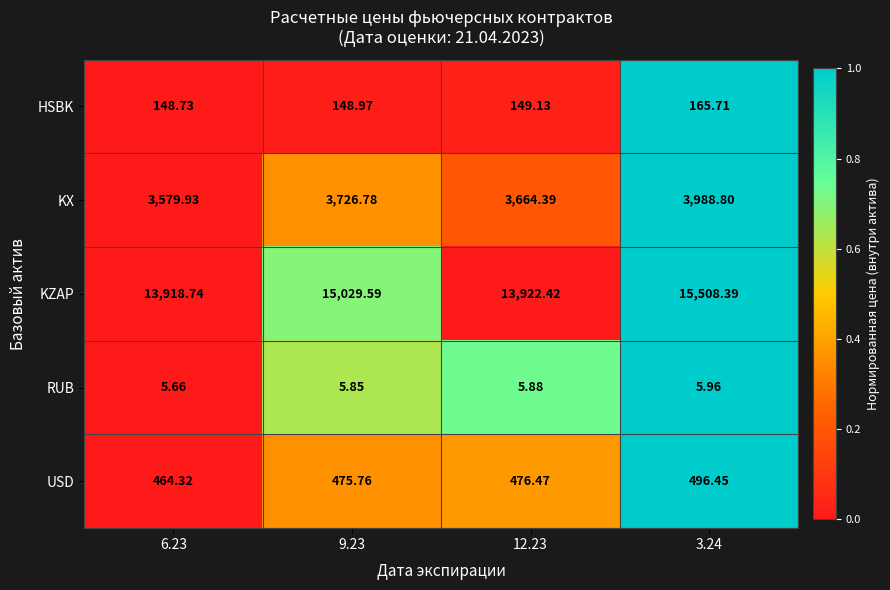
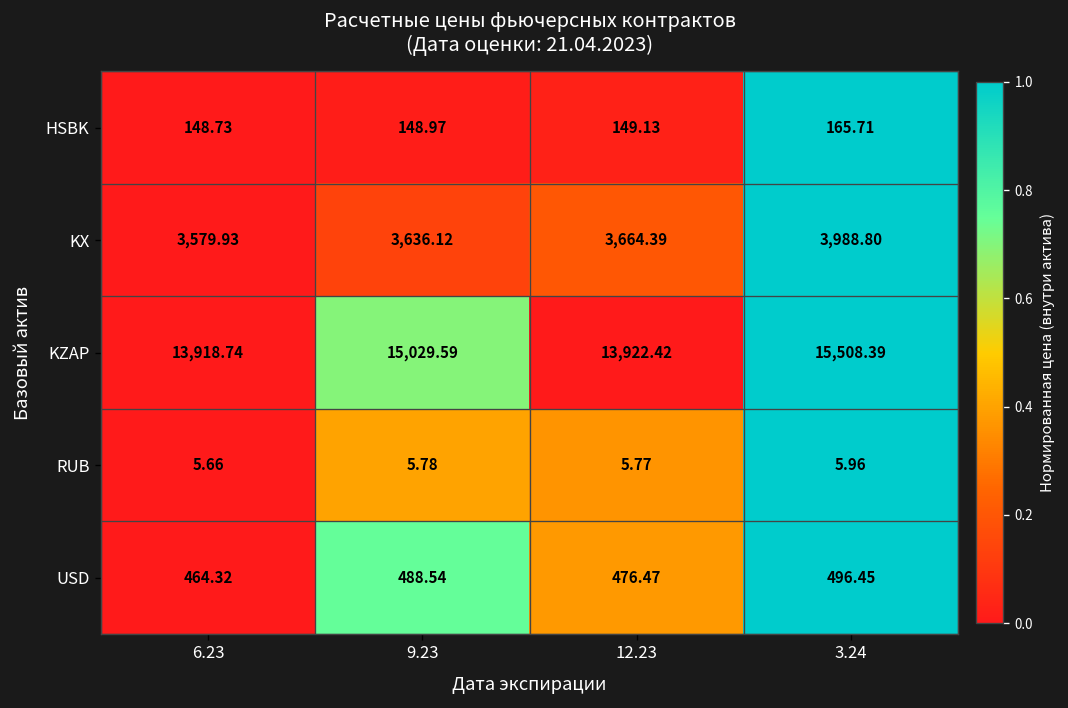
  {
    "HSBK": {
      "6.23": "148.73",
      "9.23": "148.97",
      "12.23": "149.13",
      "3.24": "165.71"
    },
    "KX": {
      "6.23": "3,579.93",
-     "9.23": "3,726.78",
+     "9.23": "3,636.12",
      "12.23": "3,664.39",
      "3.24": "3,988.80"
    },
    "KZAP": {
      "6.23": "13,918.74",
      "9.23": "15,029.59",
      "12.23": "13,922.42",
      "3.24": "15,508.39"
    },
    "RUB": {
      "6.23": "5.66",
-     "9.23": "5.85",
-     "12.23": "5.88",
+     "9.23": "5.78",
+     "12.23": "5.77",
      "3.24": "5.96"
    },
    "USD": {
      "6.23": "464.32",
-     "9.23": "475.76",
+     "9.23": "488.54",
      "12.23": "476.47",
      "3.24": "496.45"
    }
  }
